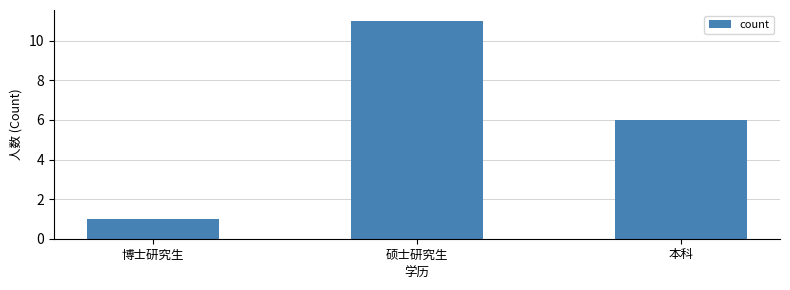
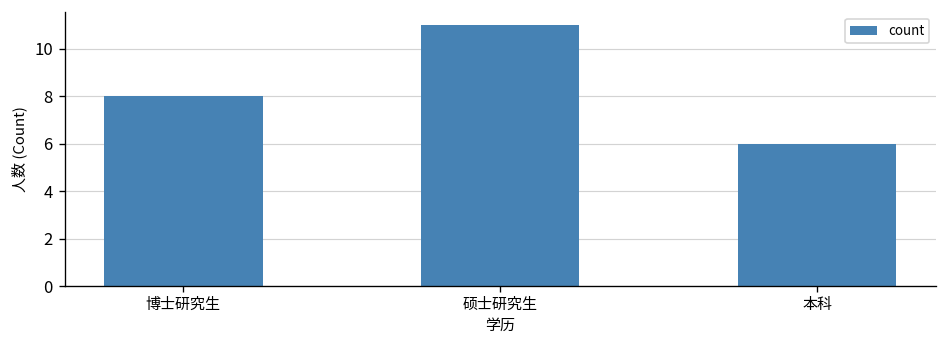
  {
-   "博士研究生": 1,
+   "博士研究生": 8,
    "硕士研究生": 11,
    "本科": 6
  }
